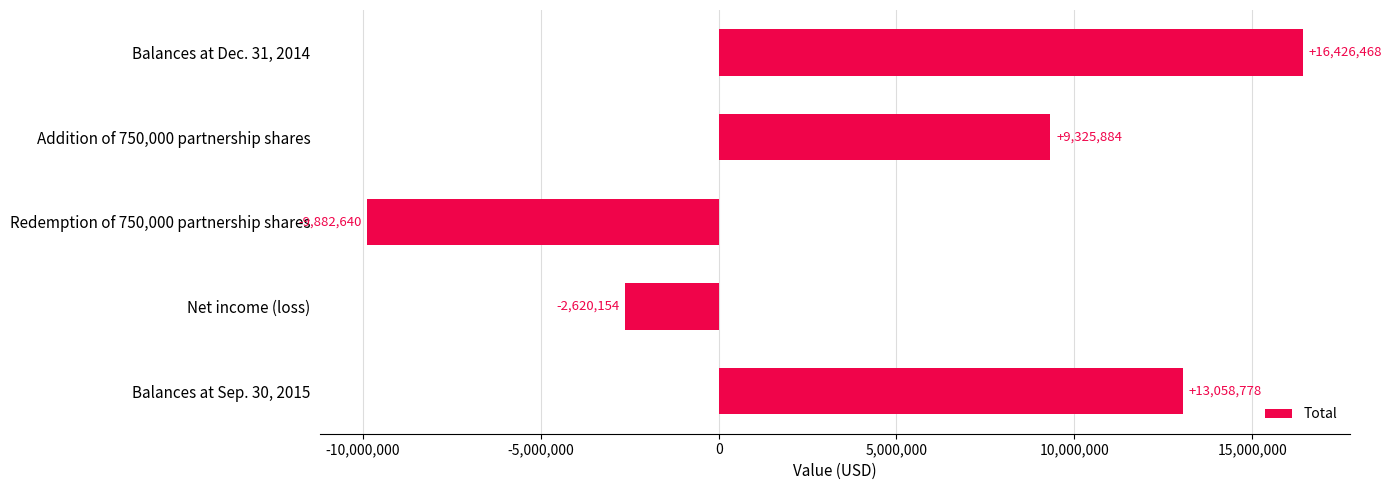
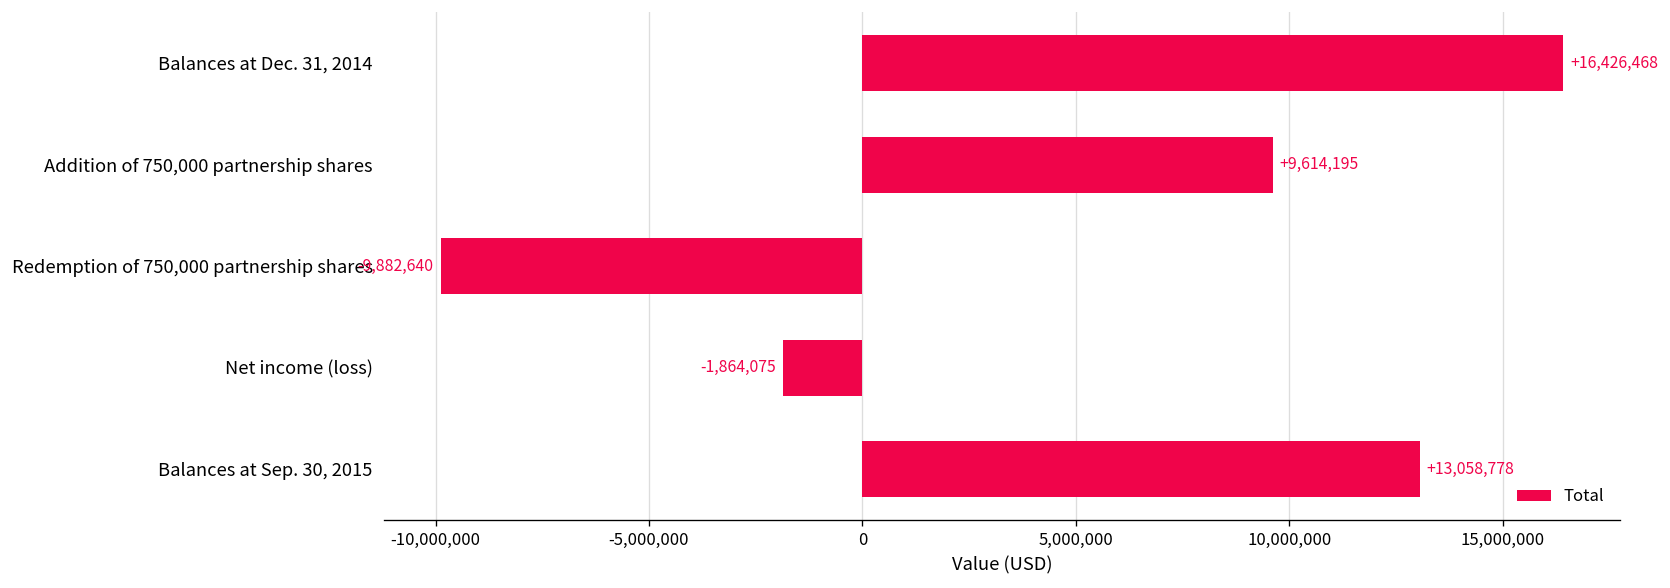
  {
    "Balances at Dec. 31, 2014": "+16,426,468",
-   "Addition of 750,000 partnership shares": "+9,325,884",
+   "Addition of 750,000 partnership shares": "+9,614,195",
    "Redemption of 750,000 partnership shares": "-9,882,640",
-   "Net income (loss)": "-2,620,154",
+   "Net income (loss)": "-1,864,075",
    "Balances at Sep. 30, 2015": "+13,058,778"
  }
